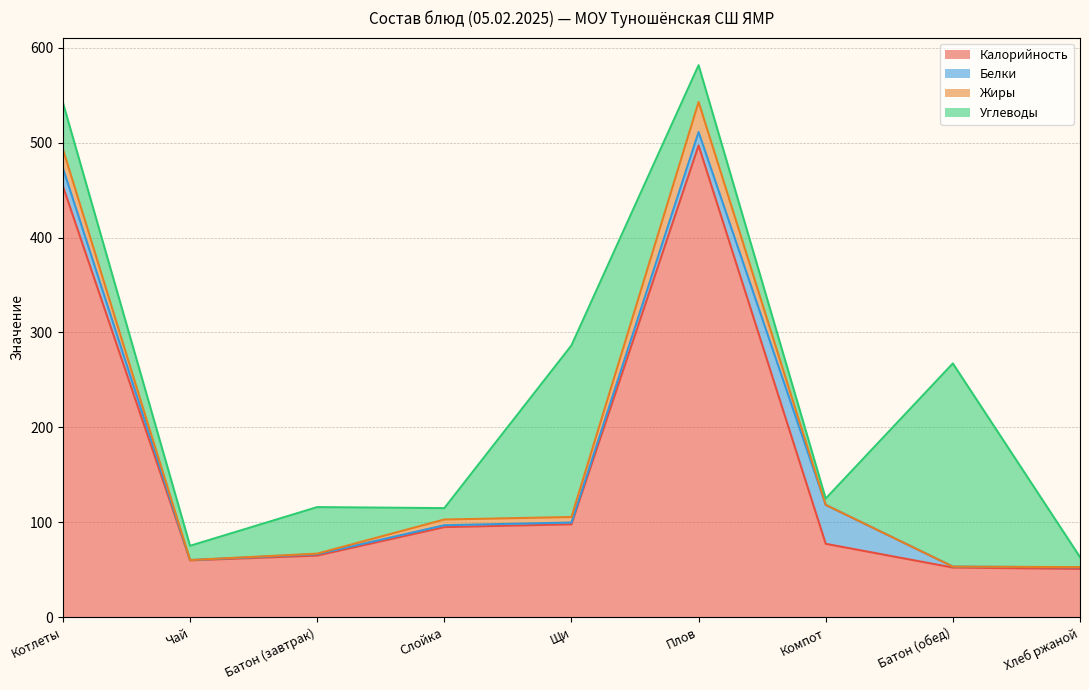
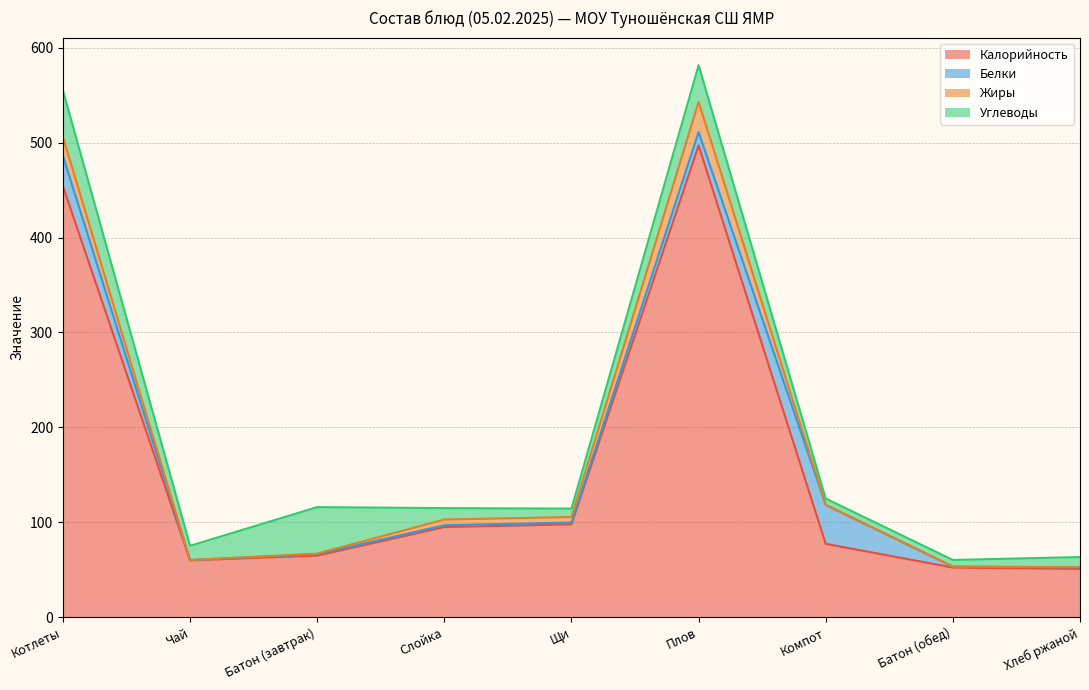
  {
    "Белки": {
-     "Котлеты": 20,
+     "Котлеты": 30,
      "Плов": 10
    },
    "Углеводы": {
      "Котлеты": 50,
      "Чай": 20,
      "Батон (завтрак)": 50,
      "Слойка": 10,
-     "Щи": 180,
+     "Щи": 10,
      "Плов": 40,
      "Компот": 10,
-     "Батон (обед)": 210,
+     "Батон (обед)": 10,
      "Хлеб ржаной": 10
    }
  }
